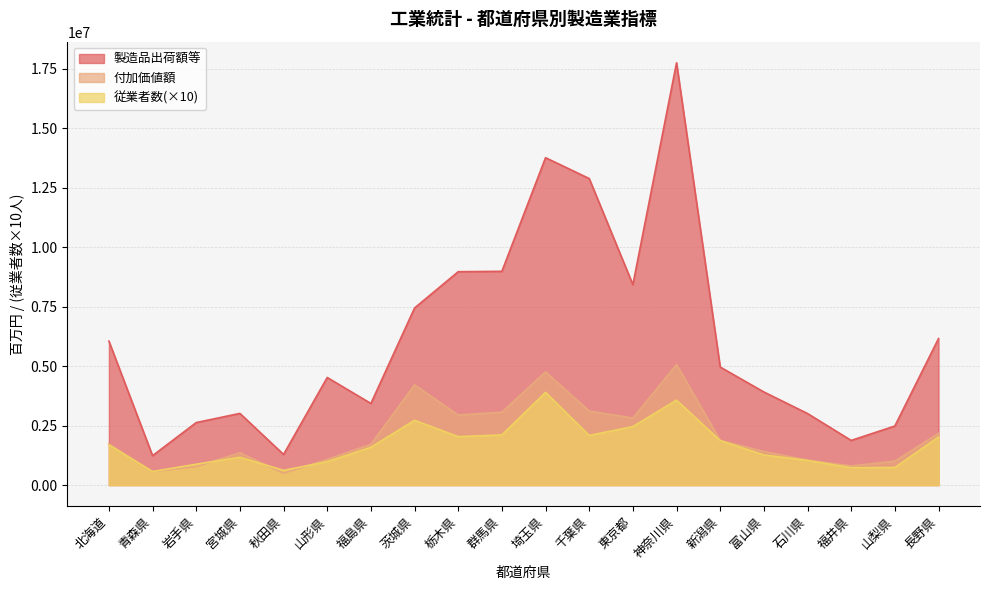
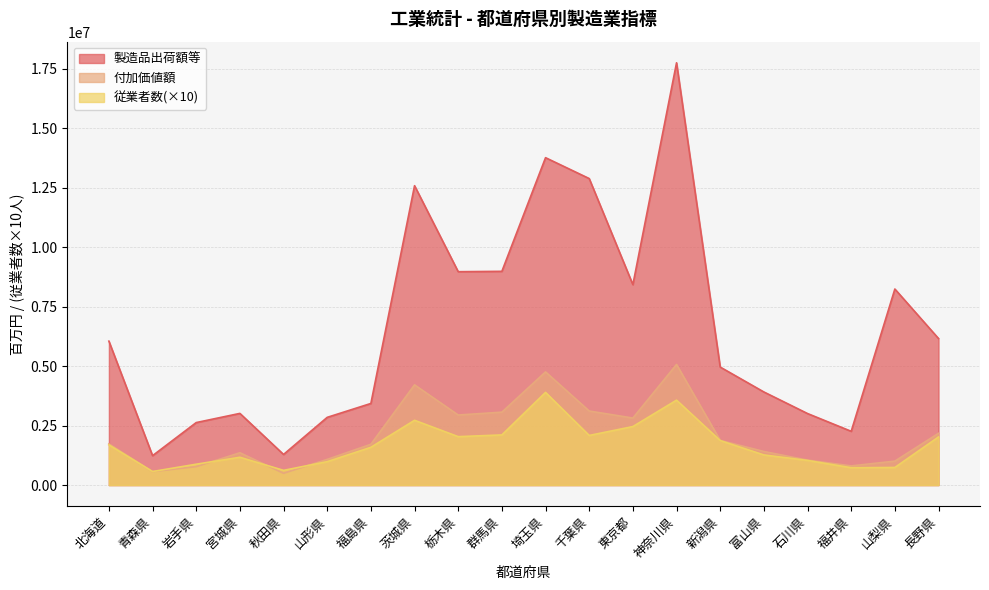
  {
    "製造品出荷額等": {
      "北海道": 6000000,
      "青森県": 1200000,
      "岩手県": 2600000,
      "宮城県": 3000000,
      "秋田県": 1300000,
-     "山形県": 4500000,
+     "山形県": 2800000,
      "福島県": 3400000,
-     "茨城県": 7400000,
+     "茨城県": 12600000,
      "栃木県": 9000000,
      "群馬県": 9000000,
      "埼玉県": 13800000,
      "千葉県": 12900000,
      "東京都": 8400000,
      "神奈川県": 17700000,
      "新潟県": 5000000,
      "富山県": 3900000,
      "石川県": 3000000,
-     "福井県": 1900000,
-     "山梨県": 2500000,
+     "福井県": 2300000,
+     "山梨県": 8200000,
      "長野県": 6200000
    }
  }
